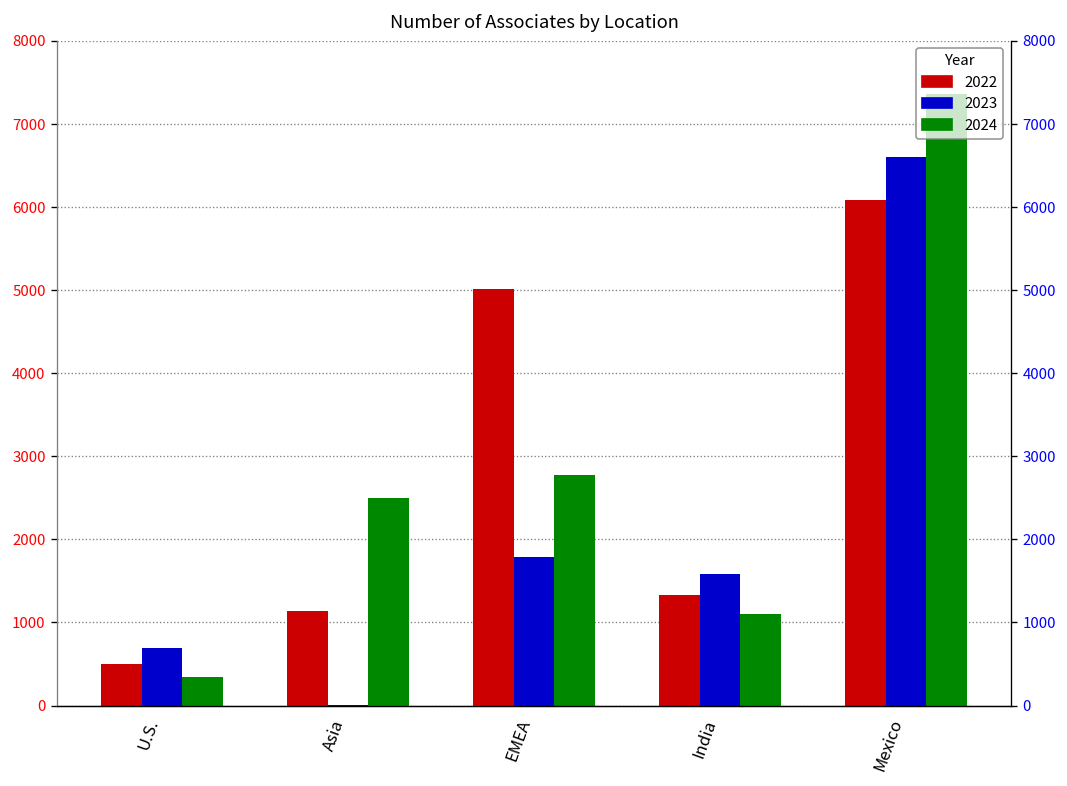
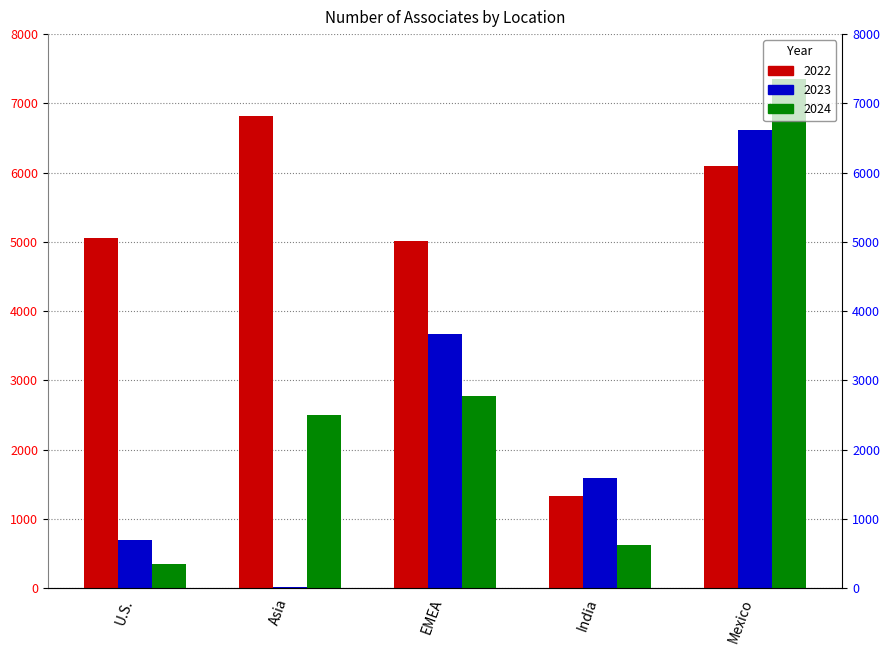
  {
    "2022": {
-     "U.S.": 500,
-     "Asia": 1100,
+     "U.S.": 5100,
+     "Asia": 6800,
      "EMEA": 5000,
      "India": 1300,
      "Mexico": 6100
    },
    "2023": {
      "U.S.": 700,
-     "EMEA": 1800,
+     "EMEA": 3700,
      "India": 1600,
      "Mexico": 6600
    },
    "2024": {
      "U.S.": 300,
      "Asia": 2500,
      "EMEA": 2800,
-     "India": 1100
+     "India": 600
    }
  }
